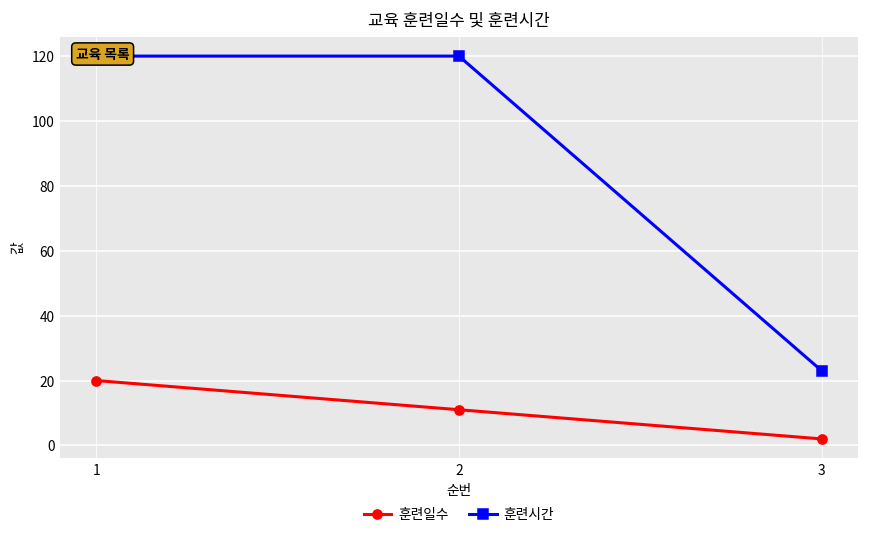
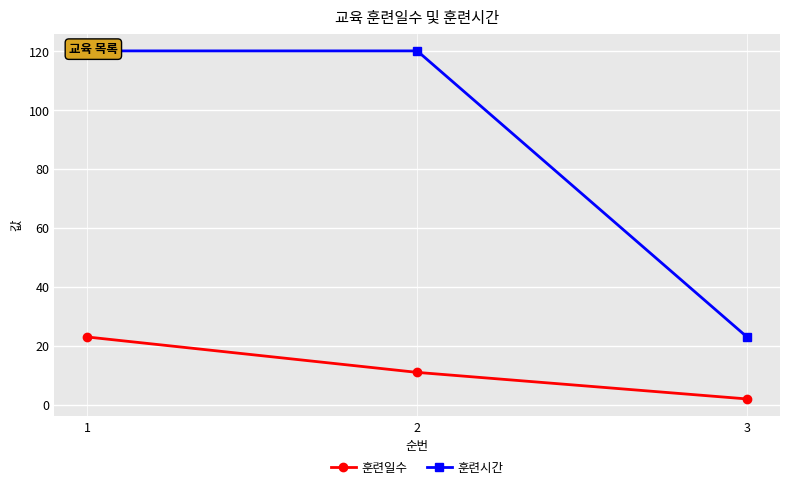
  {
    "훈련일수": {
-     "1": 20,
+     "1": 23,
      "2": 11,
      "3": 2
    },
    "훈련시간": {
      "2": 120,
      "3": 23
    }
  }
